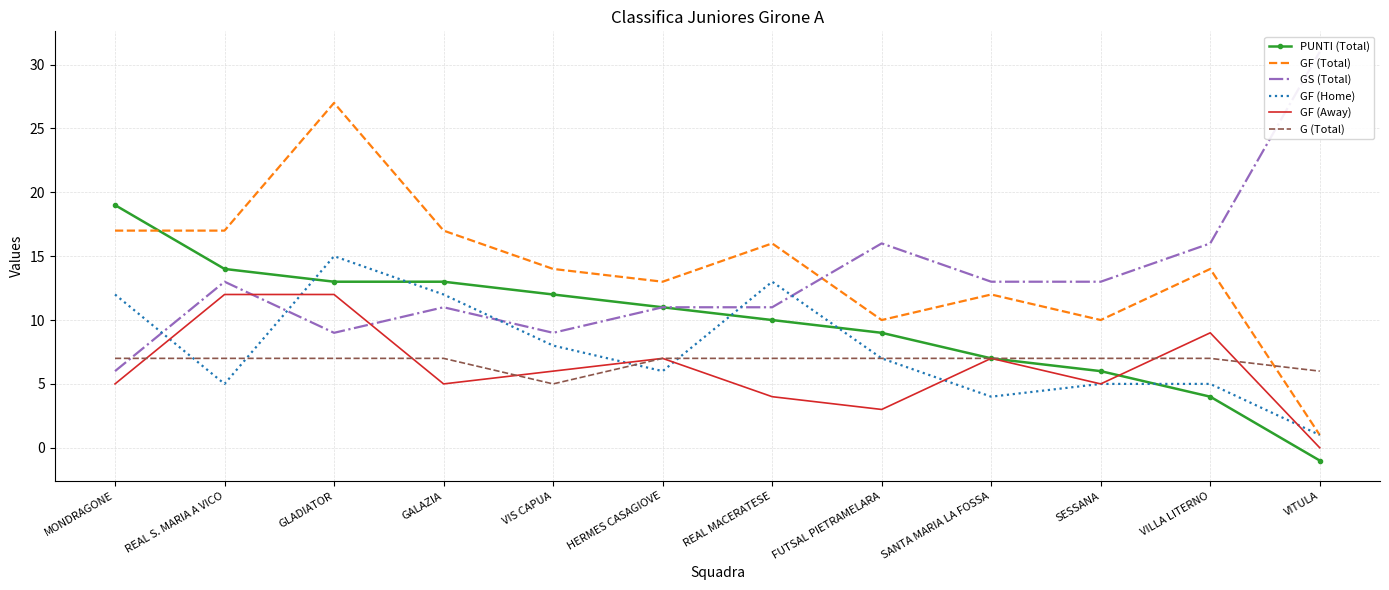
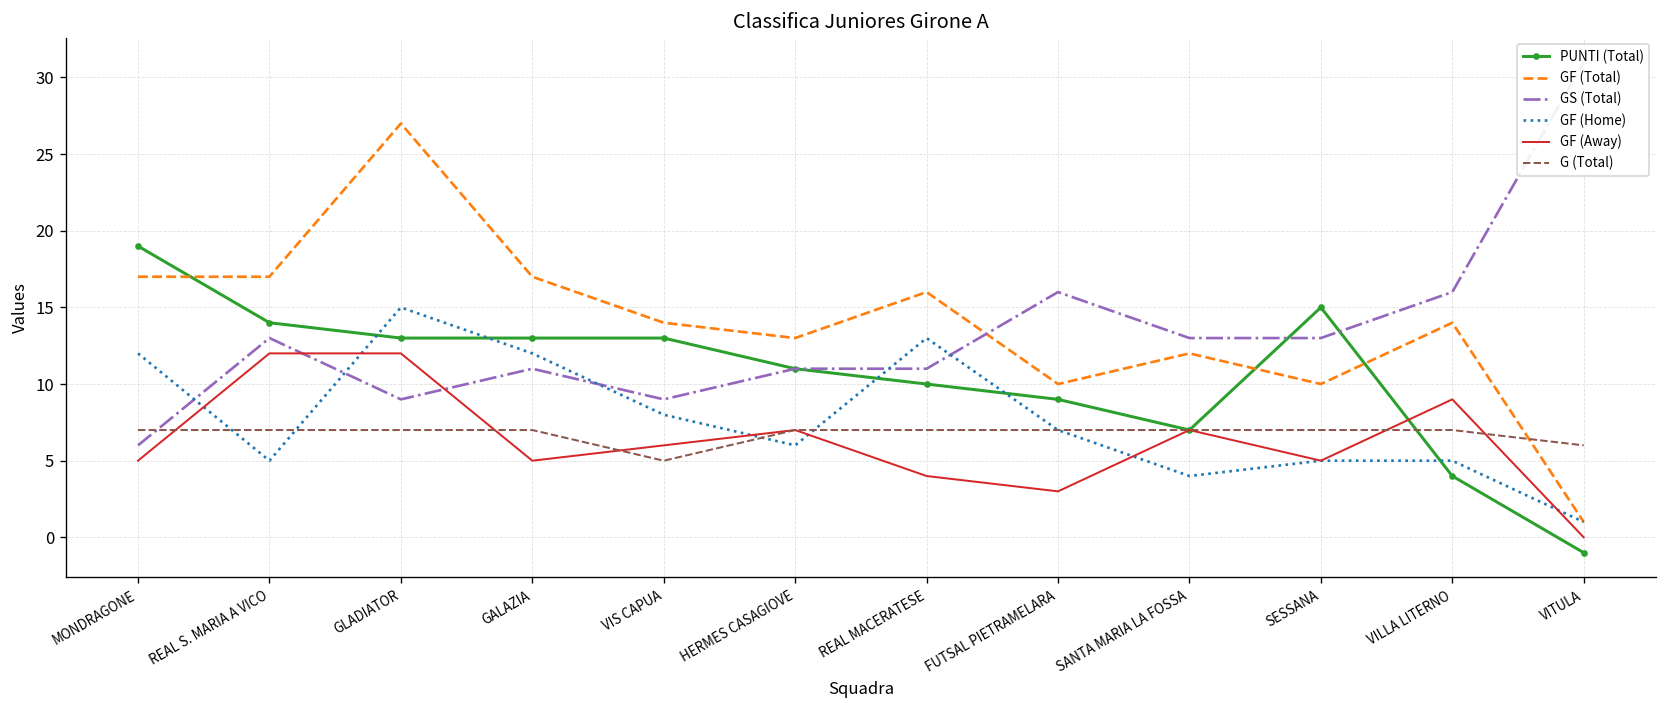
  {
    "PUNTI (Total)": {
      "MONDRAGONE": 19,
      "REAL S. MARIA A VICO": 14,
      "GLADIATOR": 13,
      "GALAZIA": 13,
-     "VIS CAPUA": 12,
+     "VIS CAPUA": 13,
      "REAL MACERATESE": 10,
      "FUTSAL PIETRAMELARA": 9,
-     "SESSANA": 6,
+     "SESSANA": 15,
      "VILLA LITERNO": 4,
      "VITULA": -1
    },
    "GF (Total)": {
      "MONDRAGONE": 17,
      "REAL S. MARIA A VICO": 17,
      "GLADIATOR": 27,
      "GALAZIA": 17,
      "VIS CAPUA": 14,
      "HERMES CASAGIOVE": 13,
      "REAL MACERATESE": 16,
      "FUTSAL PIETRAMELARA": 10,
      "SANTA MARIA LA FOSSA": 12,
      "SESSANA": 10,
      "VILLA LITERNO": 14
    },
    "GS (Total)": {
      "MONDRAGONE": 6,
      "REAL S. MARIA A VICO": 13,
      "GLADIATOR": 9,
      "GALAZIA": 11,
      "VIS CAPUA": 9,
      "REAL MACERATESE": 11,
      "FUTSAL PIETRAMELARA": 16,
      "SANTA MARIA LA FOSSA": 13,
      "SESSANA": 13,
      "VILLA LITERNO": 16
    },
    "GF (Home)": {
      "MONDRAGONE": 12,
      "REAL S. MARIA A VICO": 5,
      "GLADIATOR": 15,
      "GALAZIA": 12,
      "VIS CAPUA": 8,
      "HERMES CASAGIOVE": 6,
      "REAL MACERATESE": 13,
      "SANTA MARIA LA FOSSA": 4,
      "VILLA LITERNO": 5
    },
    "GF (Away)": {
      "MONDRAGONE": 5,
      "REAL S. MARIA A VICO": 12,
      "GLADIATOR": 12,
      "GALAZIA": 5,
      "VIS CAPUA": 6,
      "REAL MACERATESE": 4,
      "FUTSAL PIETRAMELARA": 3,
      "VILLA LITERNO": 9,
      "VITULA": 0
    },
    "G (Total)": {
      "MONDRAGONE": 7,
      "REAL S. MARIA A VICO": 7,
      "GLADIATOR": 7,
      "GALAZIA": 7,
      "VIS CAPUA": 5,
      "REAL MACERATESE": 7,
      "SESSANA": 7,
      "VILLA LITERNO": 7,
      "VITULA": 6
    }
  }
